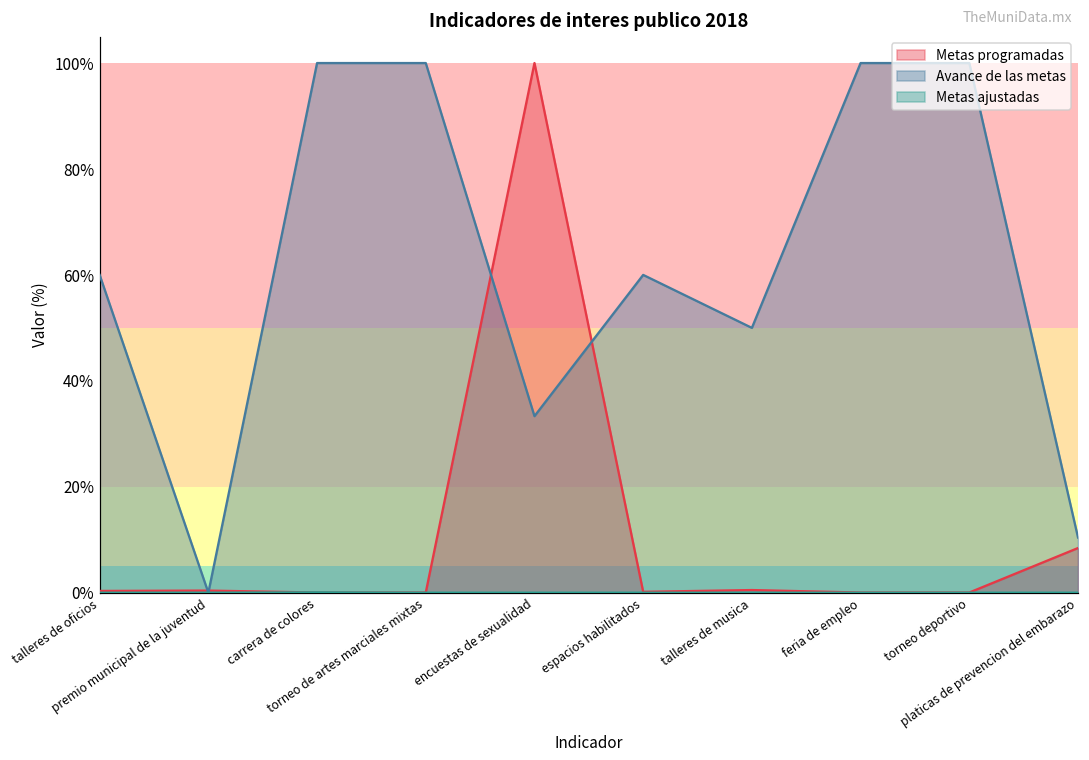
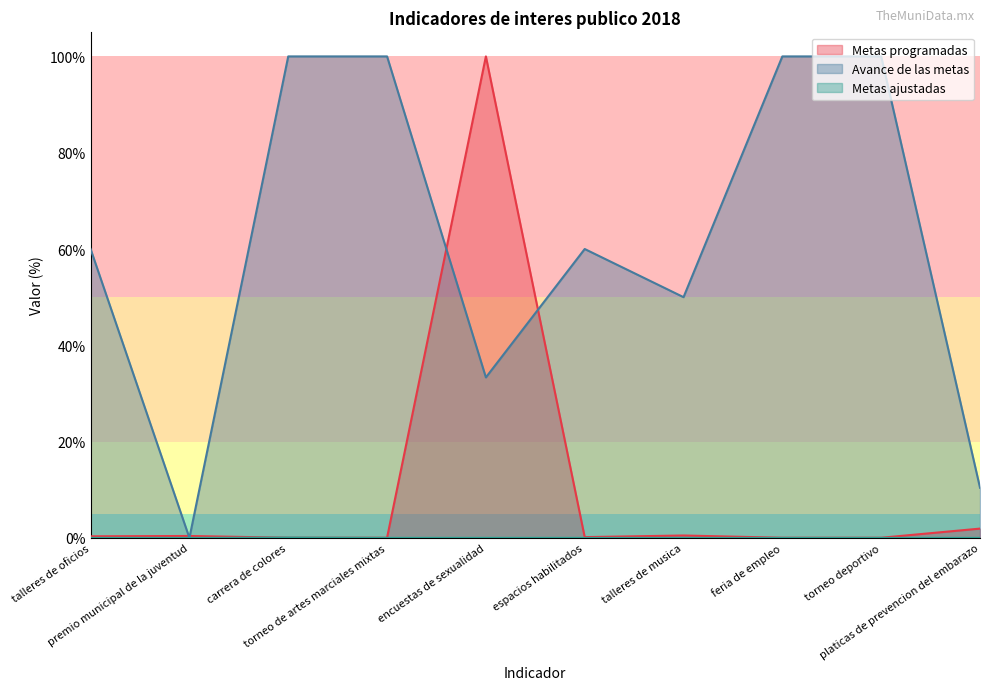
  {
    "Metas programadas": {
      "encuestas de sexualidad": "100%",
-     "platicas de prevencion del embarazo": "8%"
+     "platicas de prevencion del embarazo": "2%"
    }
  }
